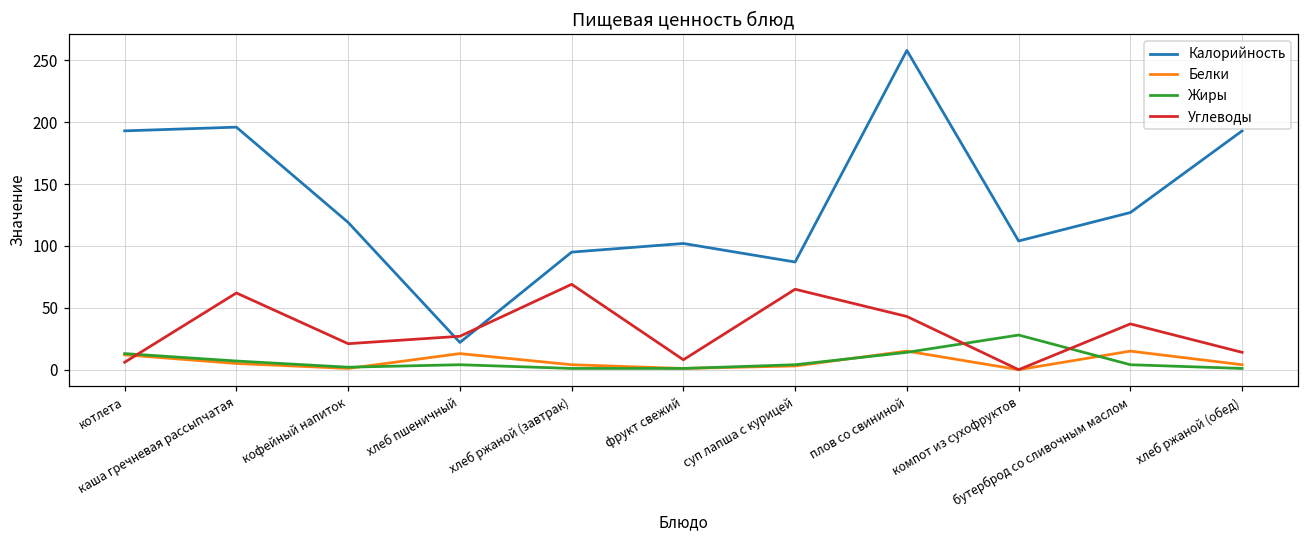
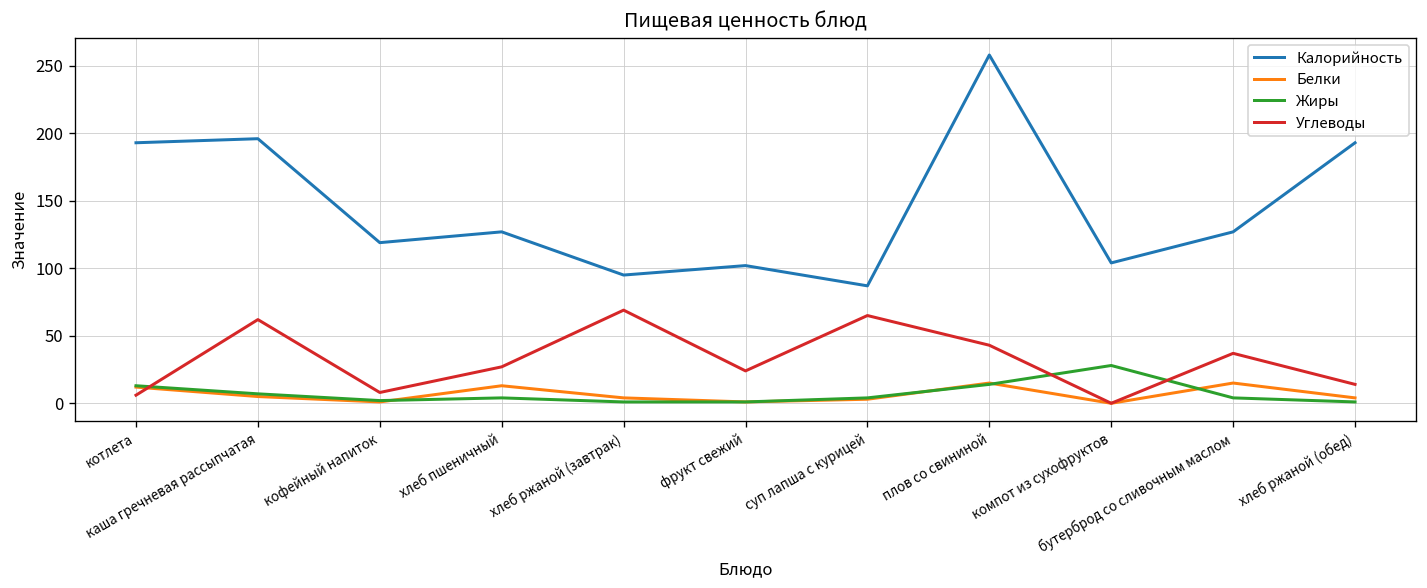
  {
    "Калорийность": {
      "котлета": 193,
      "каша гречневая рассыпчатая": 196,
      "кофейный напиток": 119,
-     "хлеб пшеничный": 22,
+     "хлеб пшеничный": 127,
      "хлеб ржаной (завтрак)": 95,
      "фрукт свежий": 102,
      "суп лапша с курицей": 87,
      "плов со свининой": 258,
      "компот из сухофруктов": 104,
      "бутерброд со сливочным маслом": 127,
      "хлеб ржаной (обед)": 193
    },
    "Белки": {
      "хлеб пшеничный": 13,
      "хлеб ржаной (завтрак)": 4,
      "бутерброд со сливочным маслом": 15,
      "хлеб ржаной (обед)": 4
    },
    "Жиры": {
      "хлеб пшеничный": 4,
      "хлеб ржаной (завтрак)": 1,
      "компот из сухофруктов": 28,
      "бутерброд со сливочным маслом": 4,
      "хлеб ржаной (обед)": 1
    },
    "Углеводы": {
      "котлета": 6,
      "каша гречневая рассыпчатая": 62,
-     "кофейный напиток": 21,
+     "кофейный напиток": 8,
      "хлеб пшеничный": 27,
      "хлеб ржаной (завтрак)": 69,
-     "фрукт свежий": 8,
+     "фрукт свежий": 24,
      "суп лапша с курицей": 65,
      "плов со свининой": 43,
      "бутерброд со сливочным маслом": 37,
      "хлеб ржаной (обед)": 14
    }
  }
